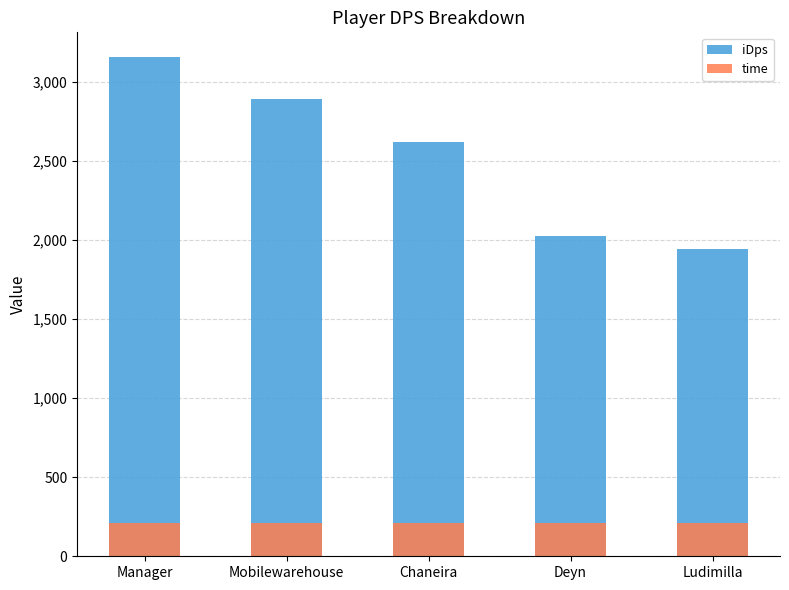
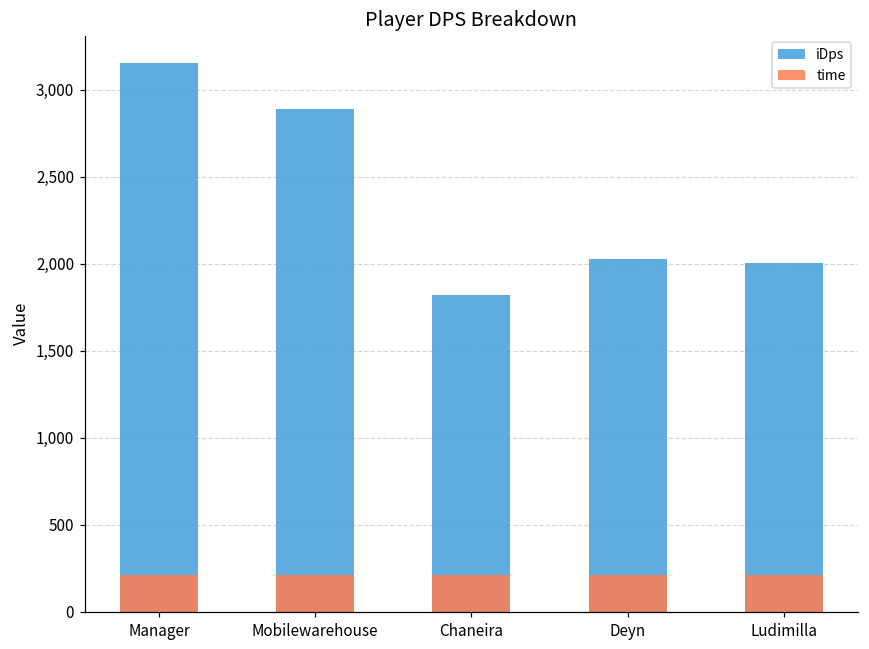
  {
    "iDps": {
      "Manager": "3,150",
      "Mobilewarehouse": "2,890",
-     "Chaneira": "2,620",
+     "Chaneira": "1,820",
      "Deyn": "2,030",
-     "Ludimilla": "1,940"
+     "Ludimilla": "2,010"
    }
  }
